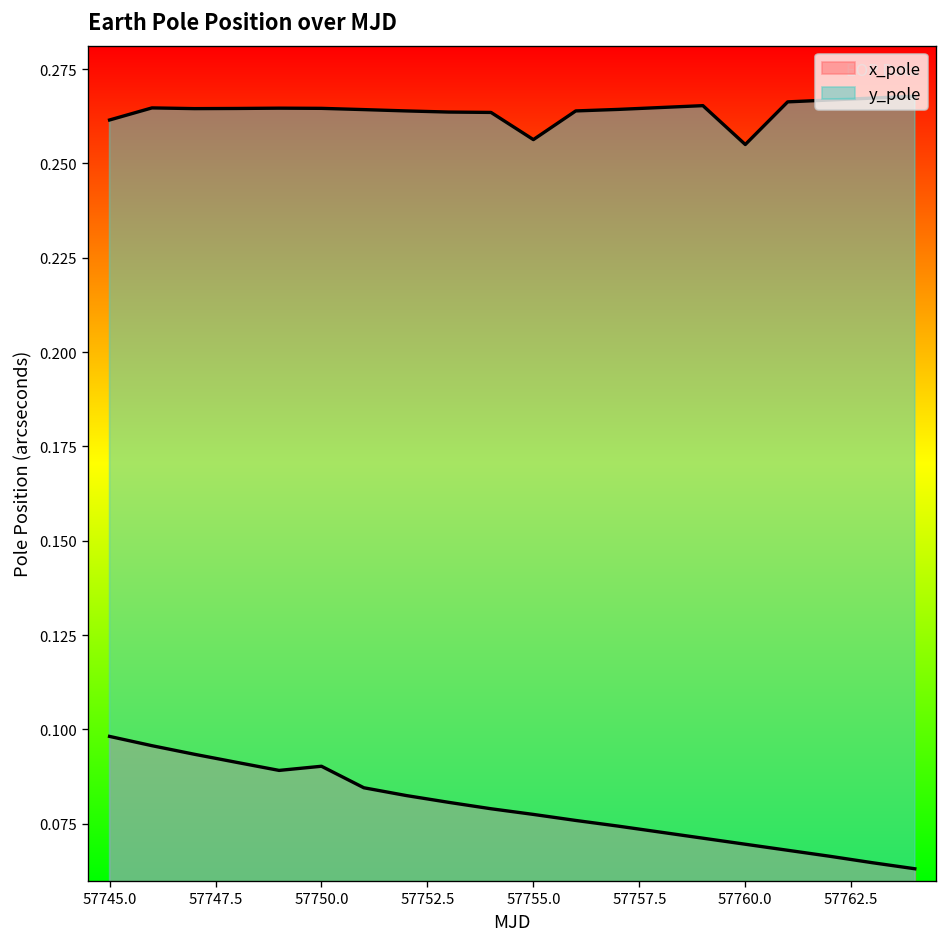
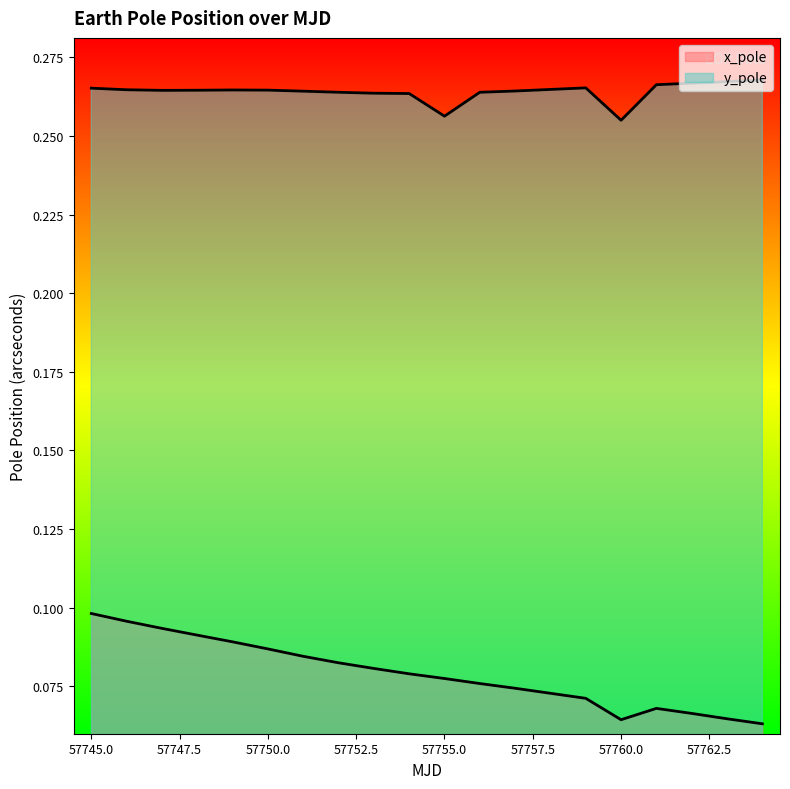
  {
    "x_pole": {
      "57745.0": 0.098,
-     "57750.0": 0.090,
+     "57750.0": 0.087,
      "57755.0": 0.078,
-     "57760.0": 0.070
+     "57760.0": 0.064
    },
    "y_pole": {
-     "57745.0": 0.262,
+     "57745.0": 0.265,
      "57750.0": 0.265,
      "57755.0": 0.256,
      "57760.0": 0.255
    }
  }
